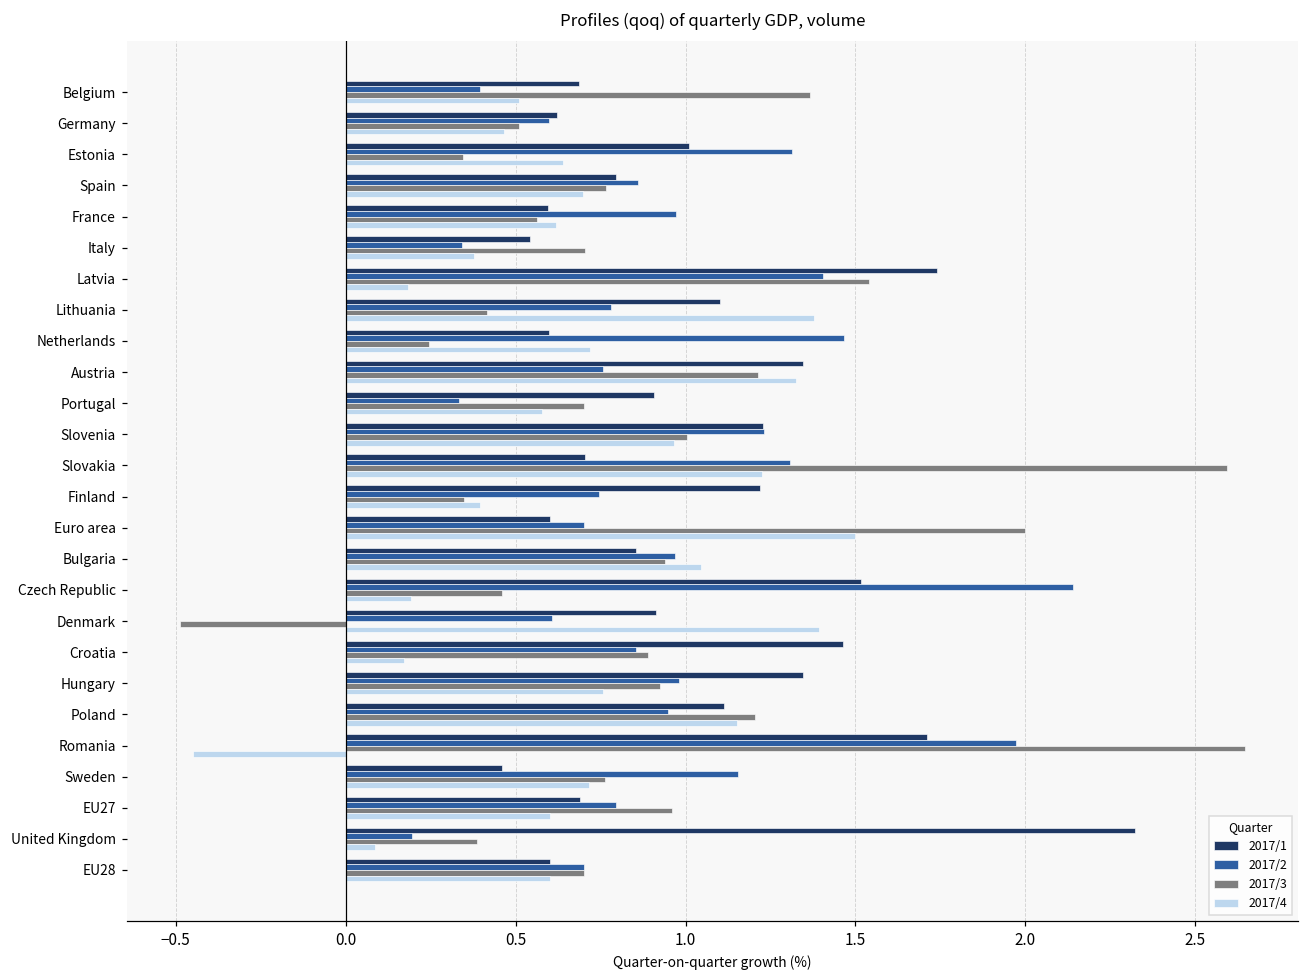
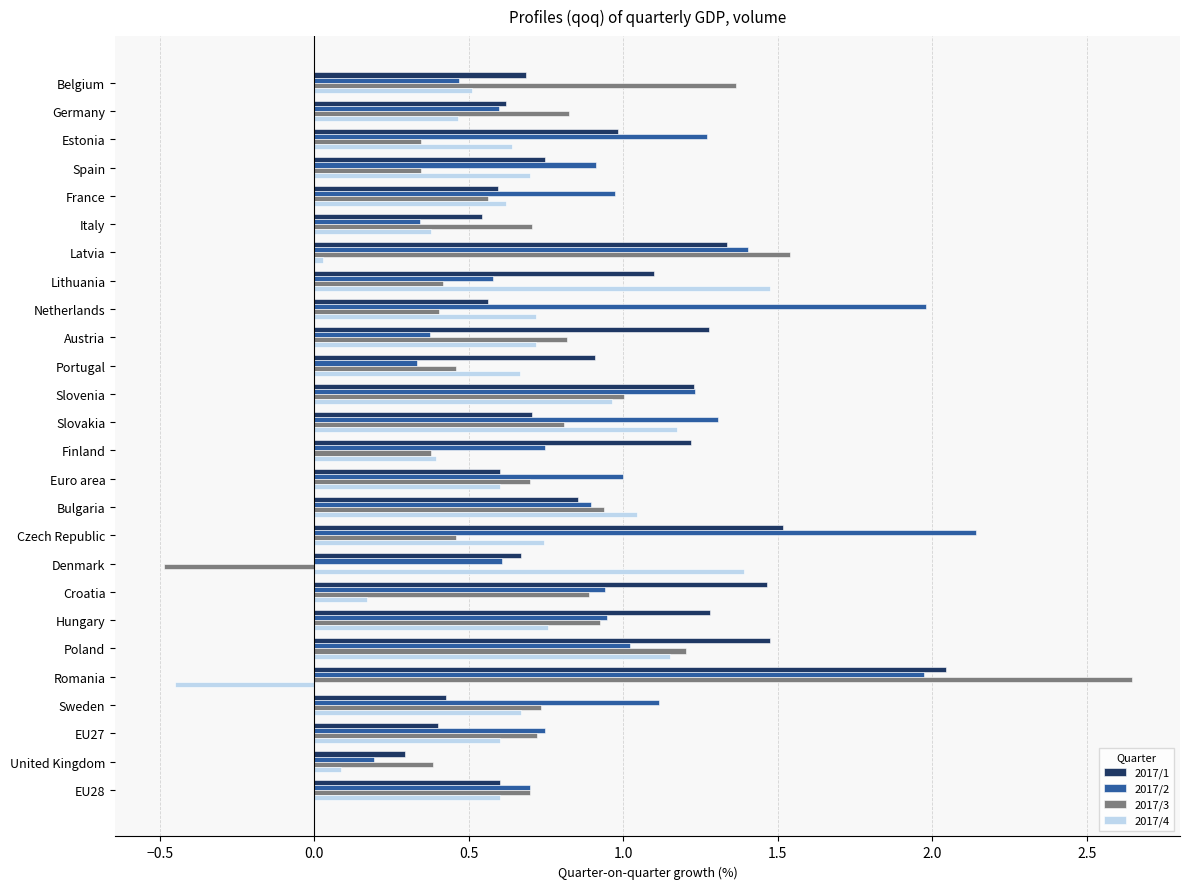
  {
    "2017/1": {
      "Belgium": 0.69,
      "Germany": 0.62,
-     "Estonia": 1.01,
-     "Spain": 0.80,
+     "Estonia": 0.98,
+     "Spain": 0.75,
      "France": 0.60,
      "Italy": 0.54,
-     "Latvia": 1.74,
+     "Latvia": 1.34,
      "Lithuania": 1.10,
-     "Netherlands": 0.60,
-     "Austria": 1.35,
+     "Netherlands": 0.56,
+     "Austria": 1.28,
      "Portugal": 0.91,
      "Slovenia": 1.23,
      "Slovakia": 0.70,
      "Finland": 1.22,
      "Euro area": 0.60,
      "Bulgaria": 0.85,
      "Czech Republic": 1.52,
-     "Denmark": 0.91,
+     "Denmark": 0.67,
      "Croatia": 1.46,
-     "Hungary": 1.34,
-     "Poland": 1.11,
-     "Romania": 1.71,
-     "Sweden": 0.46,
-     "EU27": 0.69,
-     "United Kingdom": 2.32,
+     "Hungary": 1.28,
+     "Poland": 1.47,
+     "Romania": 2.05,
+     "Sweden": 0.43,
+     "EU27": 0.40,
+     "United Kingdom": 0.30,
      "EU28": 0.60
    },
    "2017/2": {
-     "Belgium": 0.40,
+     "Belgium": 0.47,
      "Germany": 0.60,
-     "Estonia": 1.31,
-     "Spain": 0.86,
+     "Estonia": 1.27,
+     "Spain": 0.91,
      "France": 0.97,
      "Italy": 0.34,
      "Latvia": 1.41,
-     "Lithuania": 0.78,
-     "Netherlands": 1.47,
-     "Austria": 0.76,
+     "Lithuania": 0.58,
+     "Netherlands": 1.98,
+     "Austria": 0.38,
      "Portugal": 0.33,
      "Slovenia": 1.23,
      "Slovakia": 1.31,
      "Finland": 0.75,
-     "Euro area": 0.7,
-     "Bulgaria": 0.97,
+     "Euro area": 1.0,
+     "Bulgaria": 0.90,
      "Czech Republic": 2.14,
      "Denmark": 0.61,
-     "Croatia": 0.86,
-     "Hungary": 0.98,
-     "Poland": 0.95,
+     "Croatia": 0.94,
+     "Hungary": 0.95,
+     "Poland": 1.02,
      "Romania": 1.97,
-     "Sweden": 1.16,
-     "EU27": 0.79,
+     "Sweden": 1.12,
+     "EU27": 0.75,
      "United Kingdom": 0.19,
      "EU28": 0.70
    },
    "2017/3": {
      "Belgium": 1.37,
-     "Germany": 0.51,
+     "Germany": 0.82,
      "Estonia": 0.35,
-     "Spain": 0.77,
+     "Spain": 0.35,
      "France": 0.56,
      "Italy": 0.70,
      "Latvia": 1.54,
      "Lithuania": 0.42,
-     "Netherlands": 0.25,
-     "Austria": 1.21,
-     "Portugal": 0.70,
+     "Netherlands": 0.40,
+     "Austria": 0.82,
+     "Portugal": 0.46,
      "Slovenia": 1.00,
-     "Slovakia": 2.59,
-     "Finland": 0.35,
-     "Euro area": 2.0,
+     "Slovakia": 0.81,
+     "Finland": 0.38,
+     "Euro area": 0.7,
      "Bulgaria": 0.94,
      "Czech Republic": 0.46,
      "Denmark": -0.49,
      "Croatia": 0.89,
      "Hungary": 0.92,
      "Poland": 1.20,
      "Romania": 2.65,
-     "Sweden": 0.76,
-     "EU27": 0.96,
+     "Sweden": 0.73,
+     "EU27": 0.72,
      "United Kingdom": 0.39,
      "EU28": 0.70
    },
    "2017/4": {
      "Belgium": 0.51,
      "Germany": 0.47,
      "Estonia": 0.64,
      "Spain": 0.70,
      "France": 0.62,
      "Italy": 0.38,
-     "Latvia": 0.18,
-     "Lithuania": 1.38,
+     "Latvia": 0.03,
+     "Lithuania": 1.48,
      "Netherlands": 0.72,
-     "Austria": 1.32,
-     "Portugal": 0.58,
+     "Austria": 0.72,
+     "Portugal": 0.67,
      "Slovenia": 0.97,
-     "Slovakia": 1.23,
+     "Slovakia": 1.18,
      "Finland": 0.39,
-     "Euro area": 1.5,
+     "Euro area": 0.6,
      "Bulgaria": 1.05,
-     "Czech Republic": 0.19,
+     "Czech Republic": 0.74,
      "Denmark": 1.39,
      "Croatia": 0.17,
      "Hungary": 0.76,
      "Poland": 1.15,
      "Romania": -0.45,
-     "Sweden": 0.72,
+     "Sweden": 0.67,
      "EU27": 0.60,
      "United Kingdom": 0.09,
      "EU28": 0.60
    }
  }
